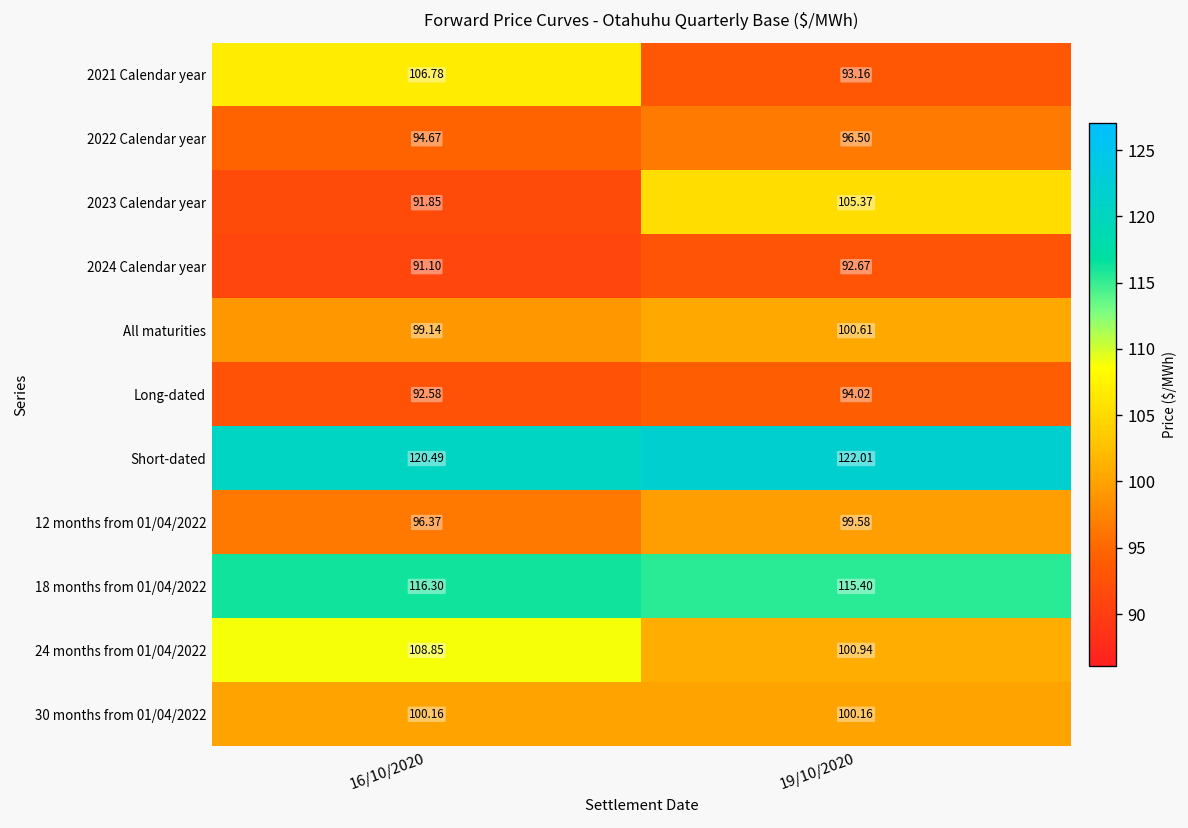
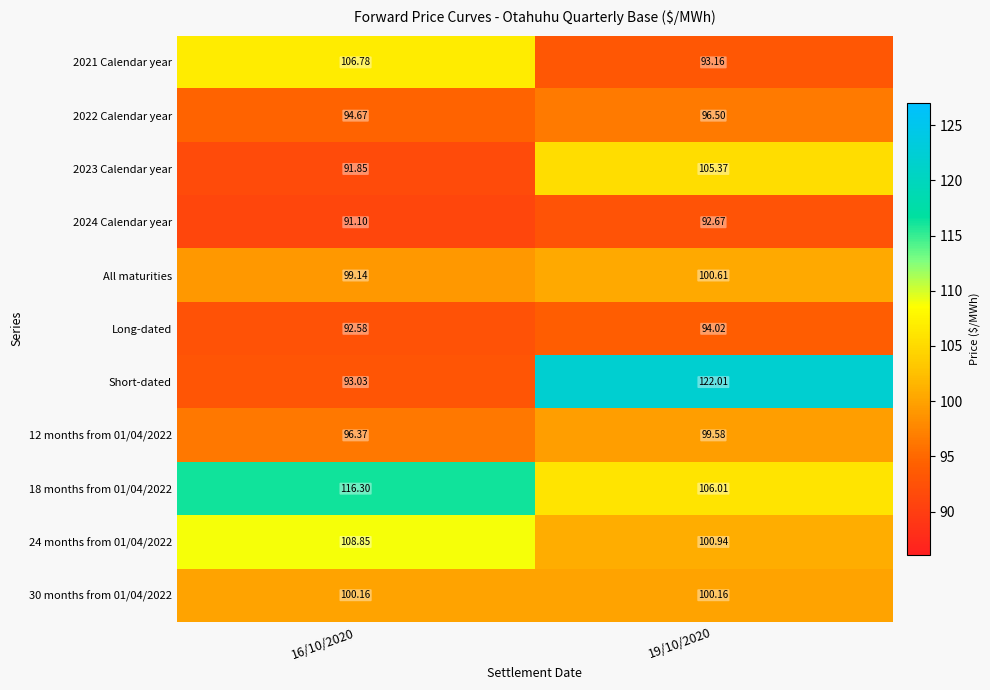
  {
    "Short-dated": {
-     "16/10/2020": 120.49
+     "16/10/2020": 93.03
    },
    "18 months from 01/04/2022": {
-     "19/10/2020": 115.40
+     "19/10/2020": 106.01
    }
  }
